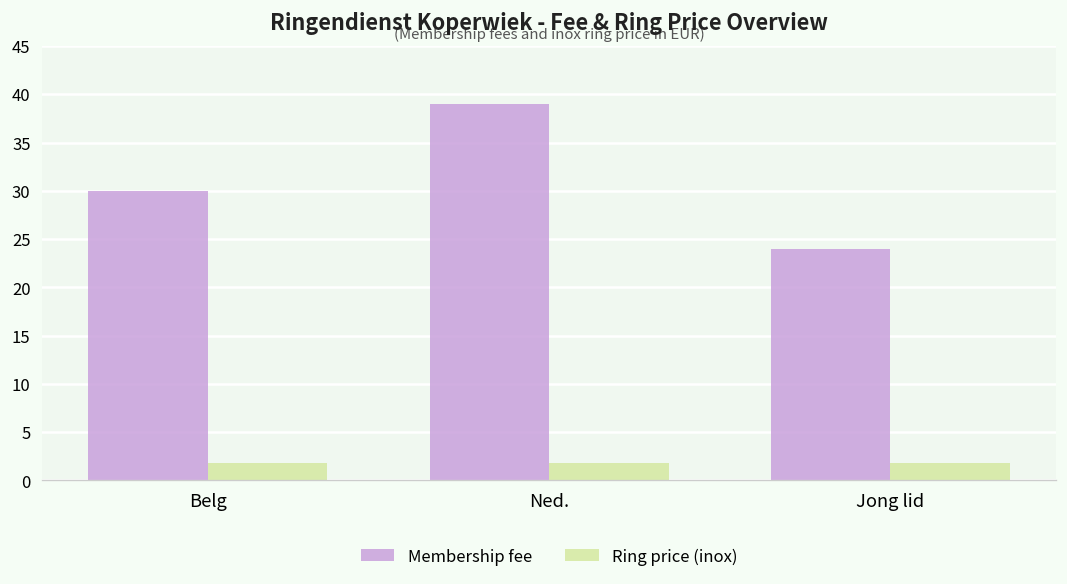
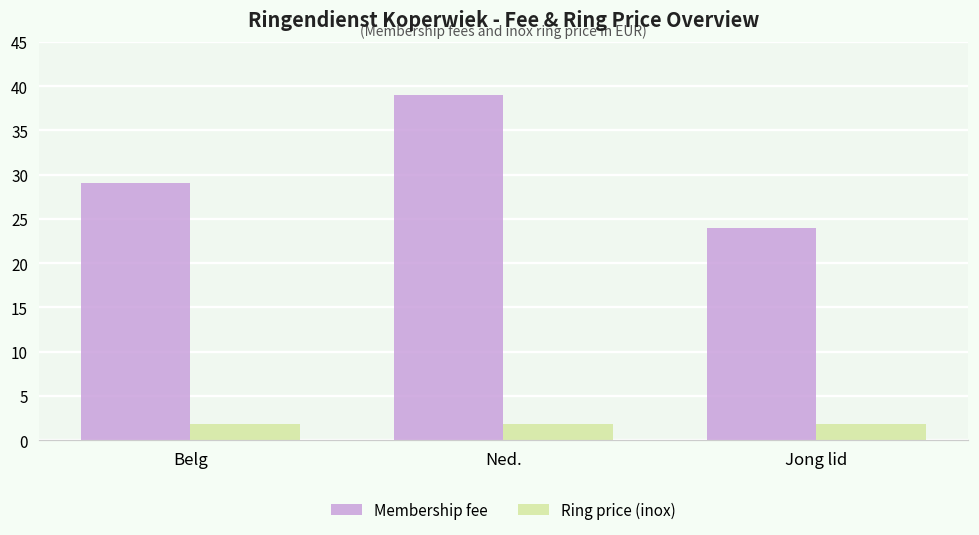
  {
    "Membership fee": {
-     "Belg": 30,
+     "Belg": 29,
      "Ned.": 39,
      "Jong lid": 24
    },
    "Ring price (inox)": {
      "Belg": 2,
      "Ned.": 2,
      "Jong lid": 2
    }
  }
